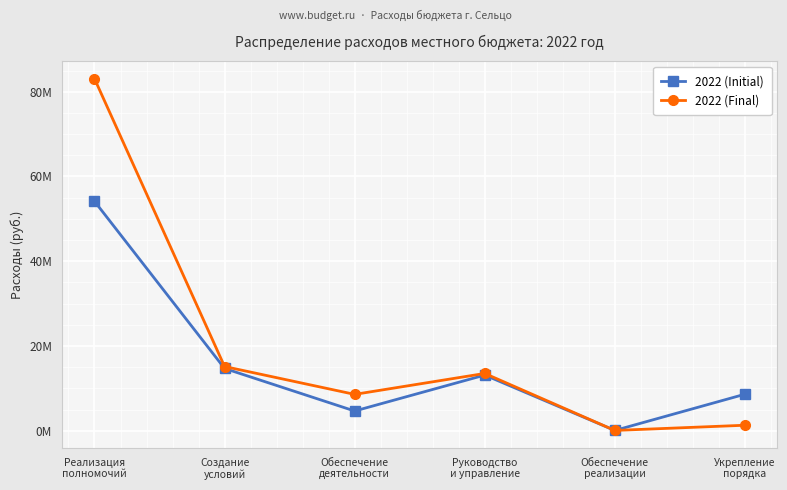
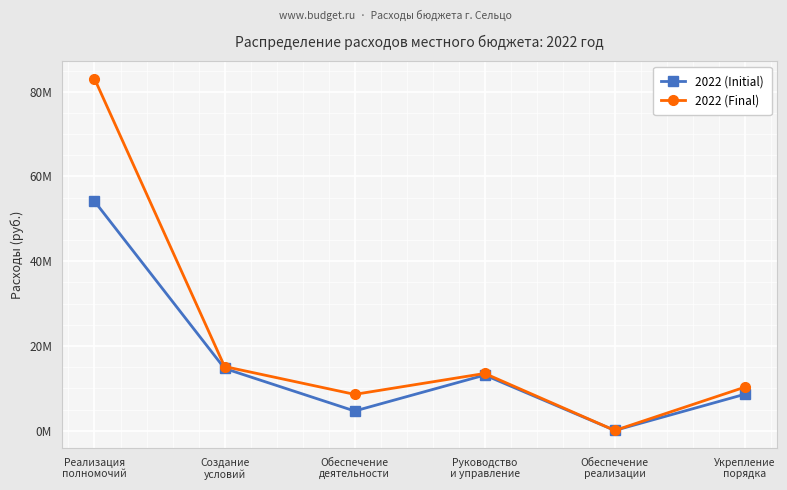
  {
    "2022 (Initial)": {
      "Реализация полномочий": 54000000,
      "Обеспечение деятельности": 5000000,
      "Укрепление порядка": 9000000
    },
    "2022 (Final)": {
      "Реализация полномочий": 83000000,
      "Обеспечение деятельности": 9000000,
-     "Укрепление порядка": 1000000
+     "Укрепление порядка": 10000000
    }
  }
